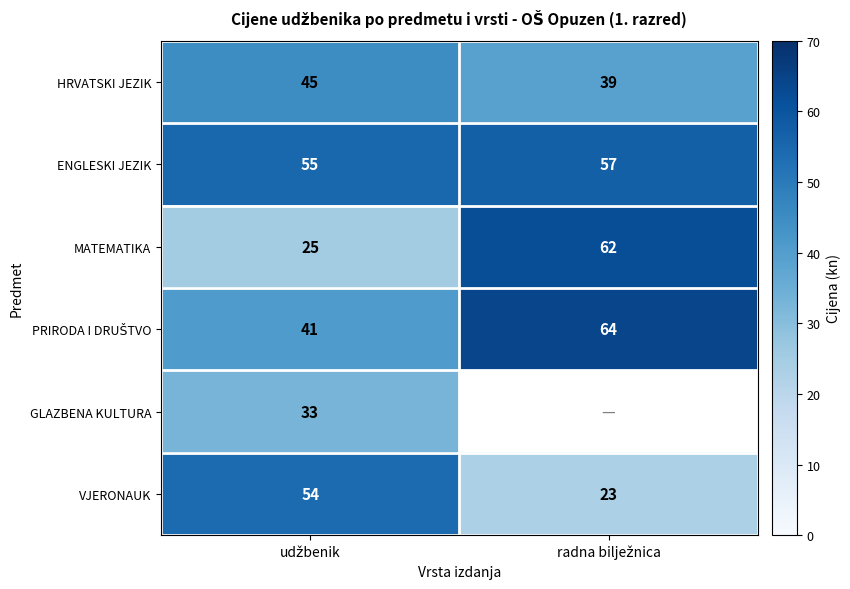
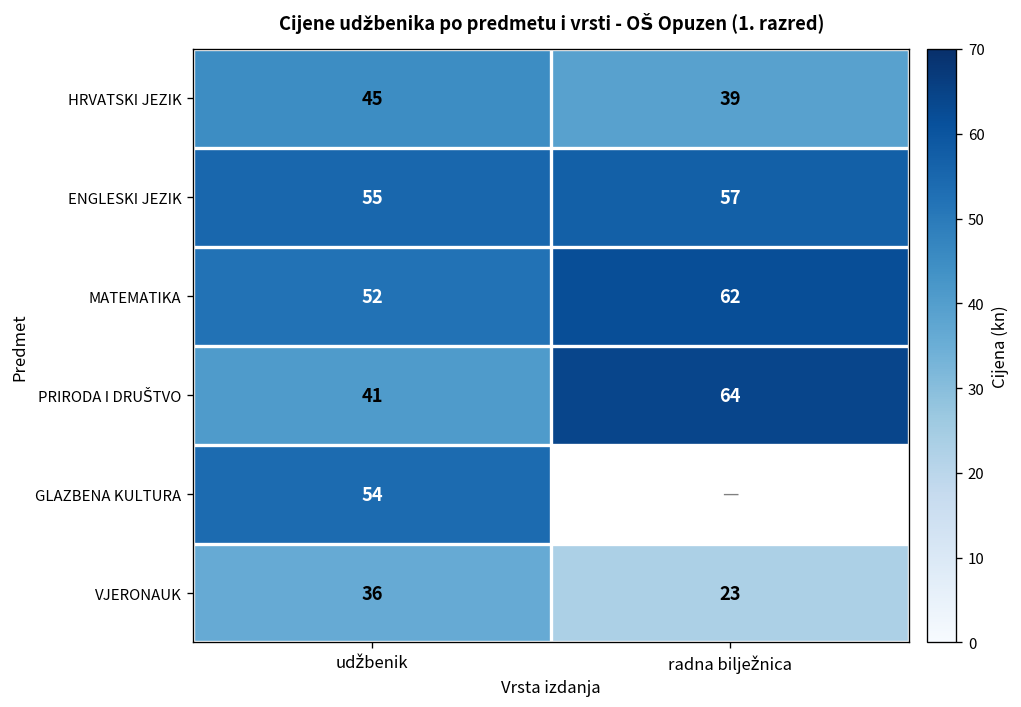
  {
    "HRVATSKI JEZIK": {
      "udžbenik": 45,
      "radna bilježnica": 39
    },
    "ENGLESKI JEZIK": {
      "udžbenik": 55,
      "radna bilježnica": 57
    },
    "MATEMATIKA": {
-     "udžbenik": 25,
+     "udžbenik": 52,
      "radna bilježnica": 62
    },
    "PRIRODA I DRUŠTVO": {
      "udžbenik": 41,
      "radna bilježnica": 64
    },
    "GLAZBENA KULTURA": {
-     "udžbenik": 33
+     "udžbenik": 54
    },
    "VJERONAUK": {
-     "udžbenik": 54,
+     "udžbenik": 36,
      "radna bilježnica": 23
    }
  }
